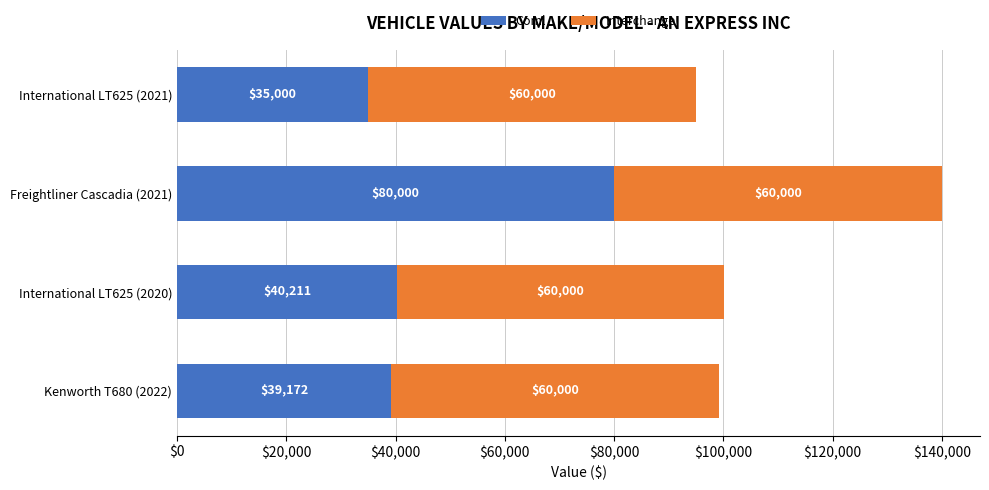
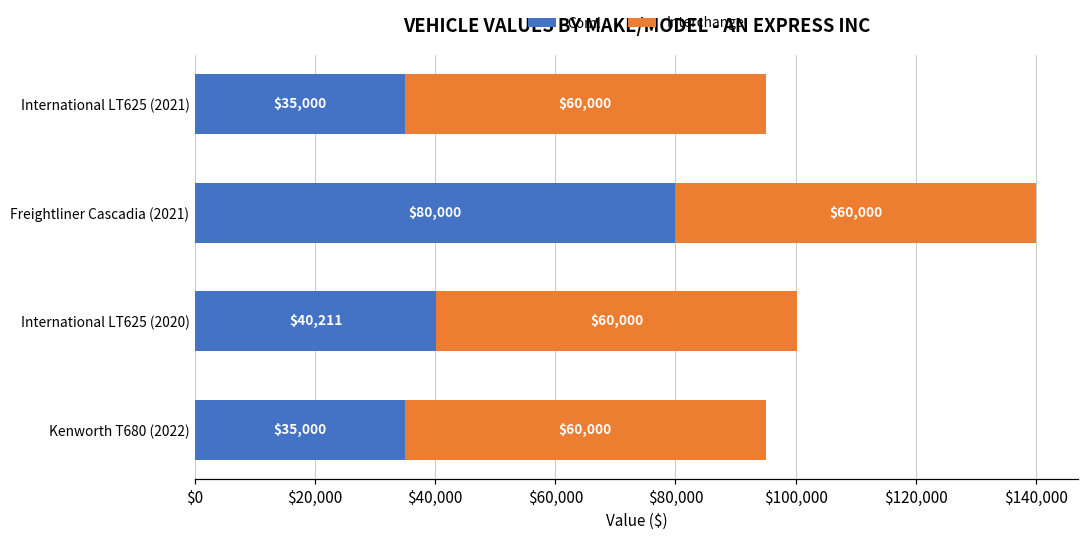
  {
    "Coml": {
      "International LT625 (2021)": "$35,000",
      "Freightliner Cascadia (2021)": "$80,000",
      "International LT625 (2020)": "$40,211",
-     "Kenworth T680 (2022)": "$39,172"
+     "Kenworth T680 (2022)": "$35,000"
    },
    "Interchange": {
      "International LT625 (2021)": "$60,000",
      "Freightliner Cascadia (2021)": "$60,000",
      "International LT625 (2020)": "$60,000",
      "Kenworth T680 (2022)": "$60,000"
    }
  }
